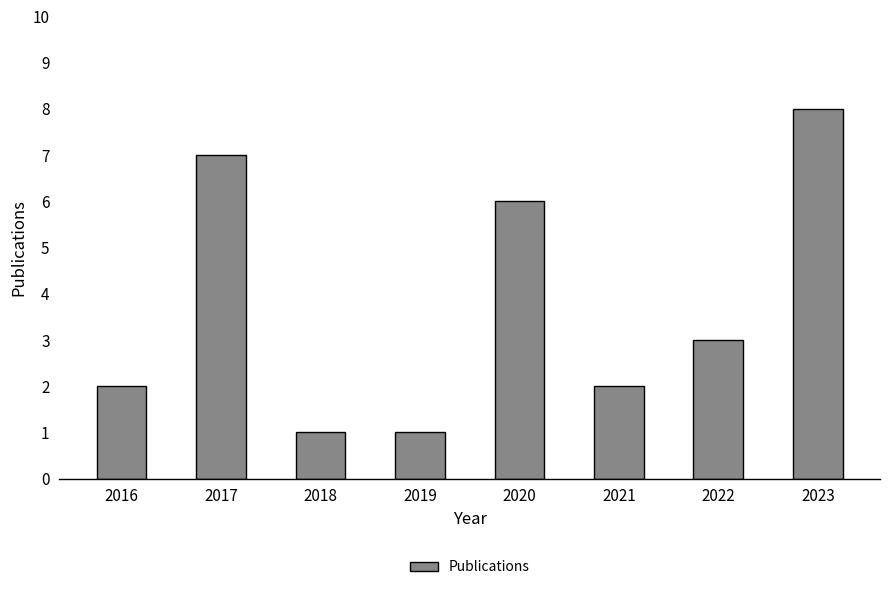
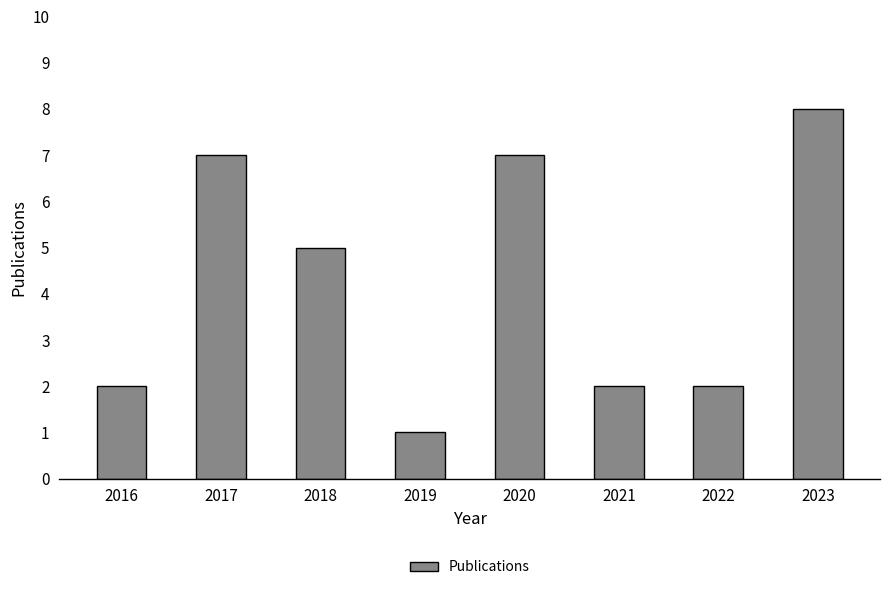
  {
    "2016": 2,
    "2017": 7,
-   "2018": 1,
+   "2018": 5,
    "2019": 1,
-   "2020": 6,
+   "2020": 7,
    "2021": 2,
-   "2022": 3,
+   "2022": 2,
    "2023": 8
  }
